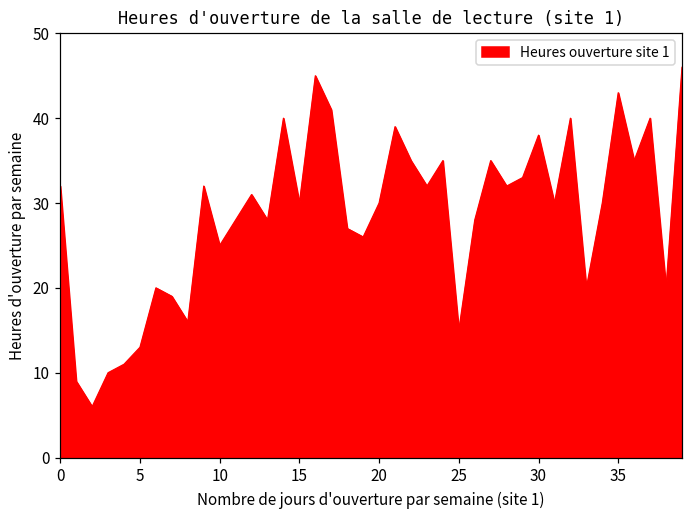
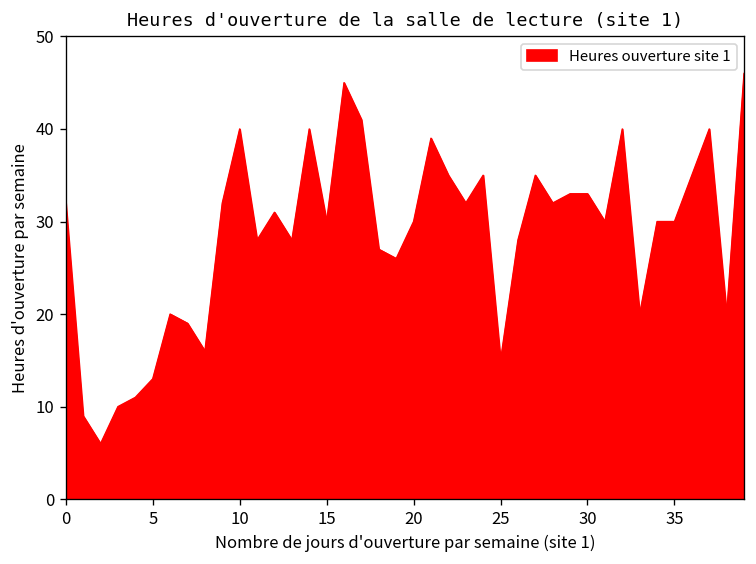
  {
    "0": 32,
    "5": 13,
-   "10": 25,
+   "10": 40,
    "15": 30,
    "20": 30,
    "25": 15,
-   "30": 38,
-   "35": 43
+   "30": 33,
+   "35": 30
  }
